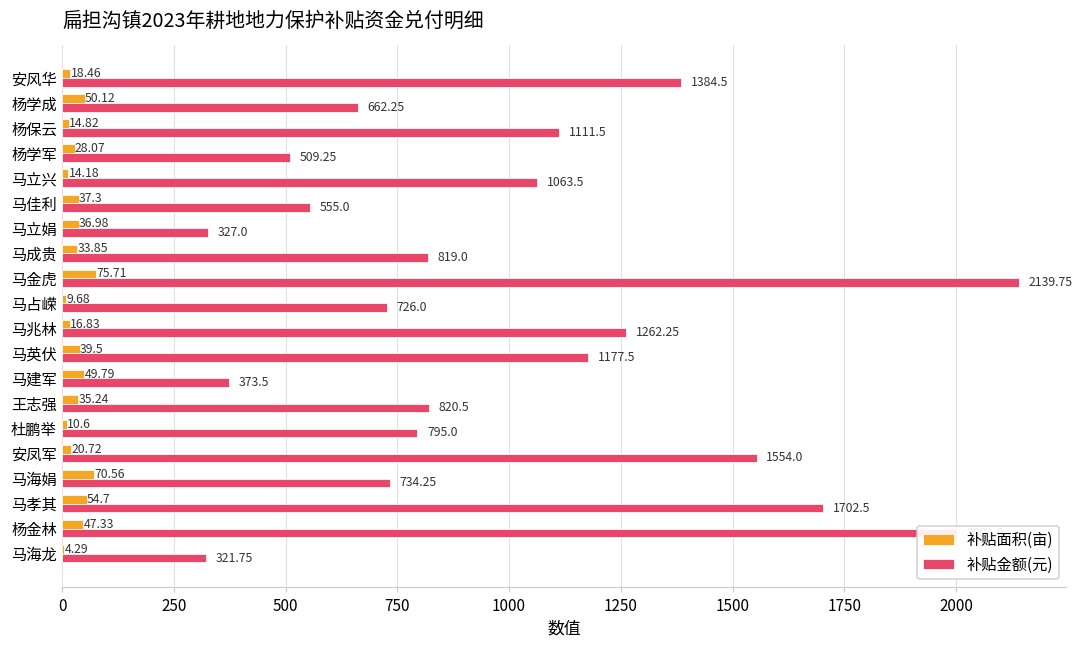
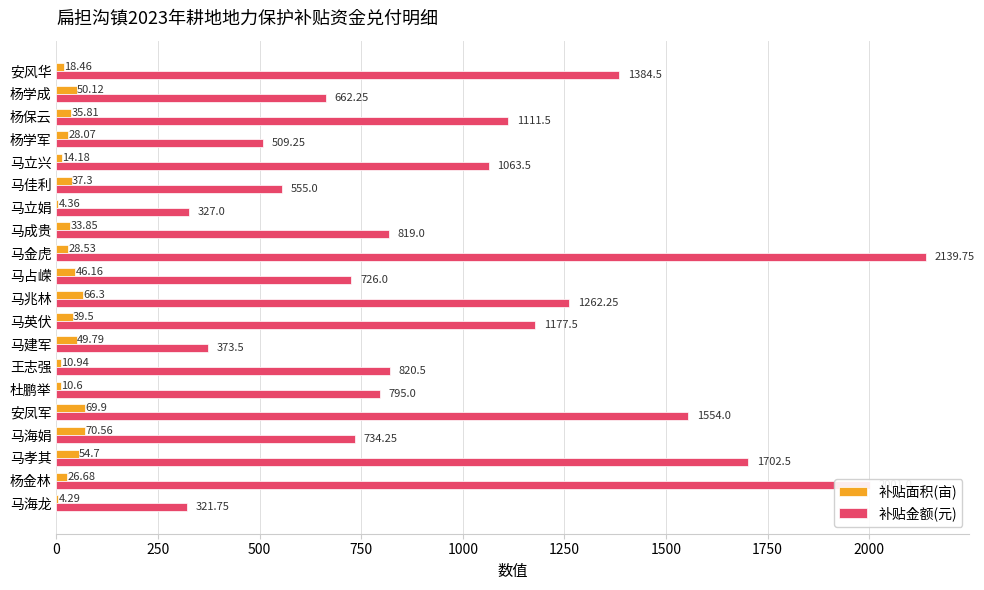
  {
    "补贴面积(亩)": {
      "安风华": 18.46,
      "杨学成": 50.12,
-     "杨保云": 14.82,
+     "杨保云": 35.81,
      "杨学军": 28.07,
      "马立兴": 14.18,
      "马佳利": 37.3,
-     "马立娟": 36.98,
+     "马立娟": 4.36,
      "马成贵": 33.85,
-     "马金虎": 75.71,
-     "马占嵘": 9.68,
-     "马兆林": 16.83,
+     "马金虎": 28.53,
+     "马占嵘": 46.16,
+     "马兆林": 66.3,
      "马英伏": 39.5,
      "马建军": 49.79,
-     "王志强": 35.24,
+     "王志强": 10.94,
      "杜鹏举": 10.6,
-     "安凤军": 20.72,
+     "安凤军": 69.9,
      "马海娟": 70.56,
      "马孝其": 54.7,
-     "杨金林": 47.33,
+     "杨金林": 26.68,
      "马海龙": 4.29
    },
    "补贴金额(元)": {
      "安风华": 1384.5,
      "杨学成": 662.25,
      "杨保云": 1111.5,
      "杨学军": 509.25,
      "马立兴": 1063.5,
      "马佳利": 555.0,
      "马立娟": 327.0,
      "马成贵": 819.0,
      "马金虎": 2139.75,
      "马占嵘": 726.0,
      "马兆林": 1262.25,
      "马英伏": 1177.5,
      "马建军": 373.5,
      "王志强": 820.5,
      "杜鹏举": 795.0,
      "安凤军": 1554.0,
      "马海娟": 734.25,
      "马孝其": 1702.5,
      "马海龙": 321.75
    }
  }
